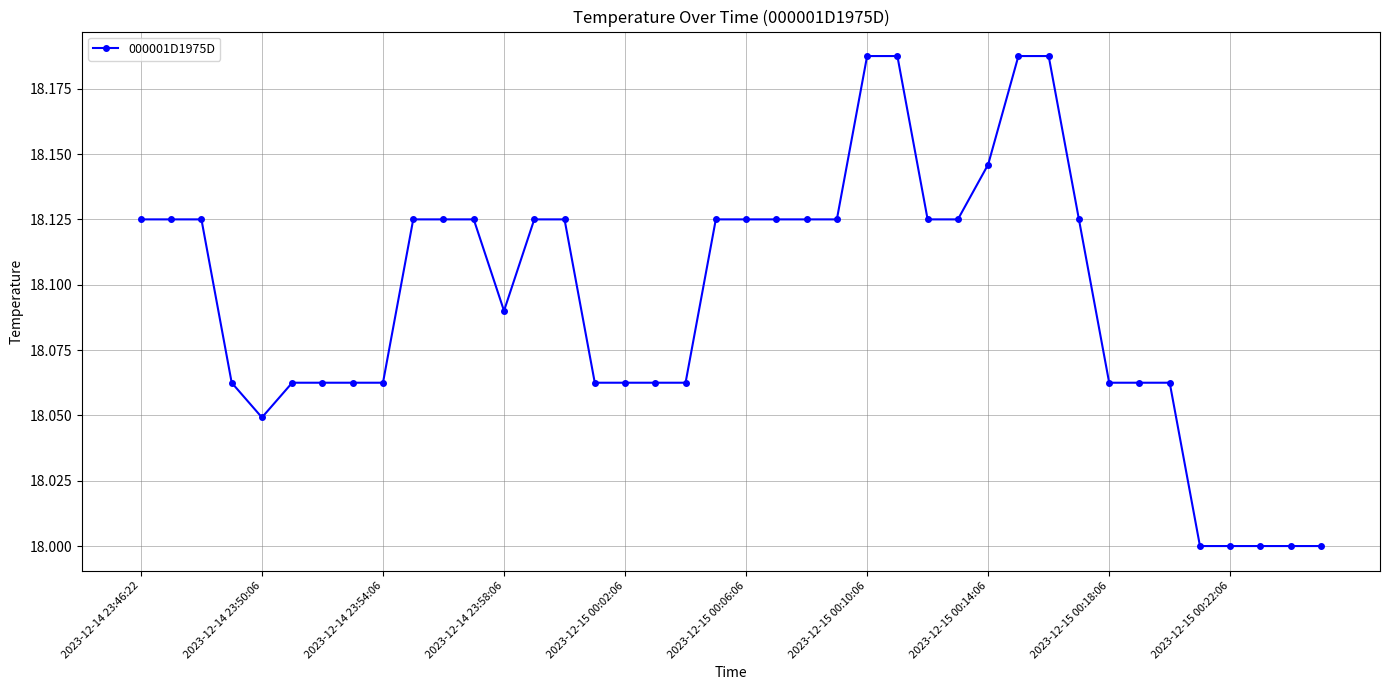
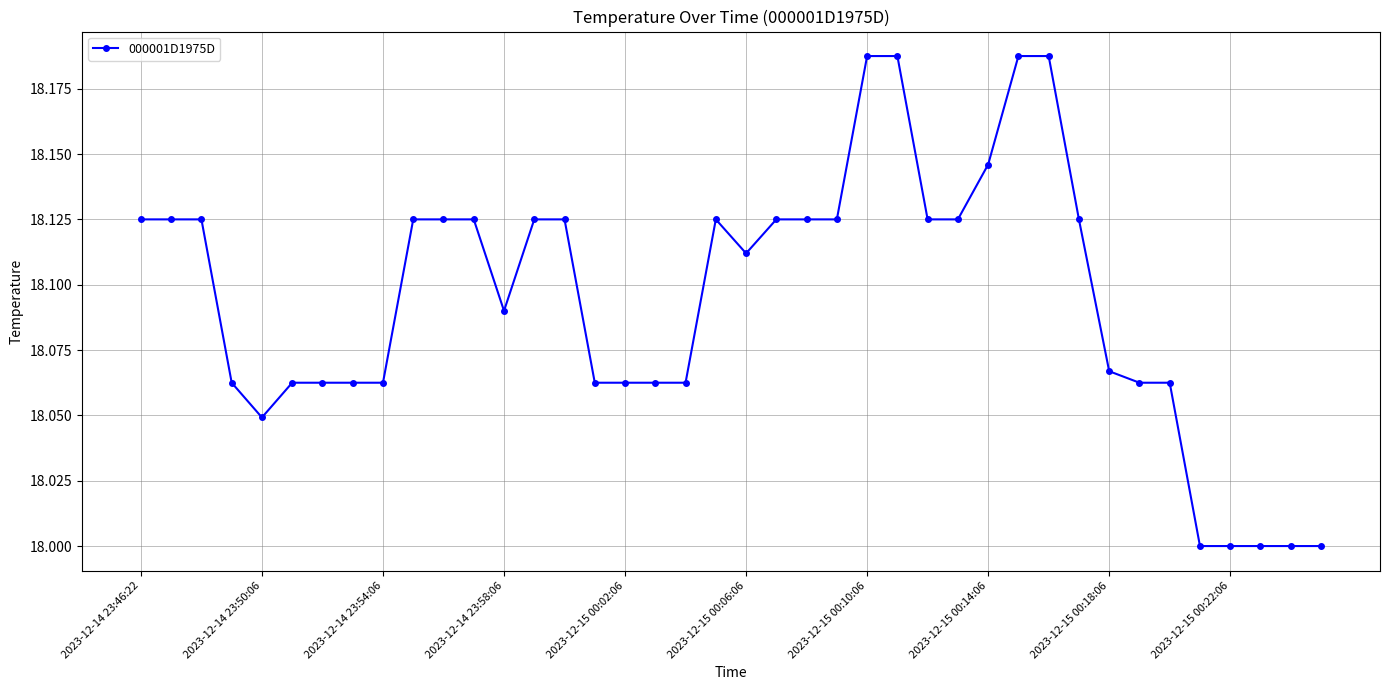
  {
    "2023-12-14 23:46:22": 18.125,
    "2023-12-14 23:50:06": 18.049,
    "2023-12-14 23:54:06": 18.063,
    "2023-12-14 23:58:06": 18.090,
    "2023-12-15 00:02:06": 18.063,
-   "2023-12-15 00:06:06": 18.125,
+   "2023-12-15 00:06:06": 18.112,
    "2023-12-15 00:10:06": 18.188,
    "2023-12-15 00:14:06": 18.146,
-   "2023-12-15 00:18:06": 18.063,
+   "2023-12-15 00:18:06": 18.067,
    "2023-12-15 00:22:06": 18.000
  }
